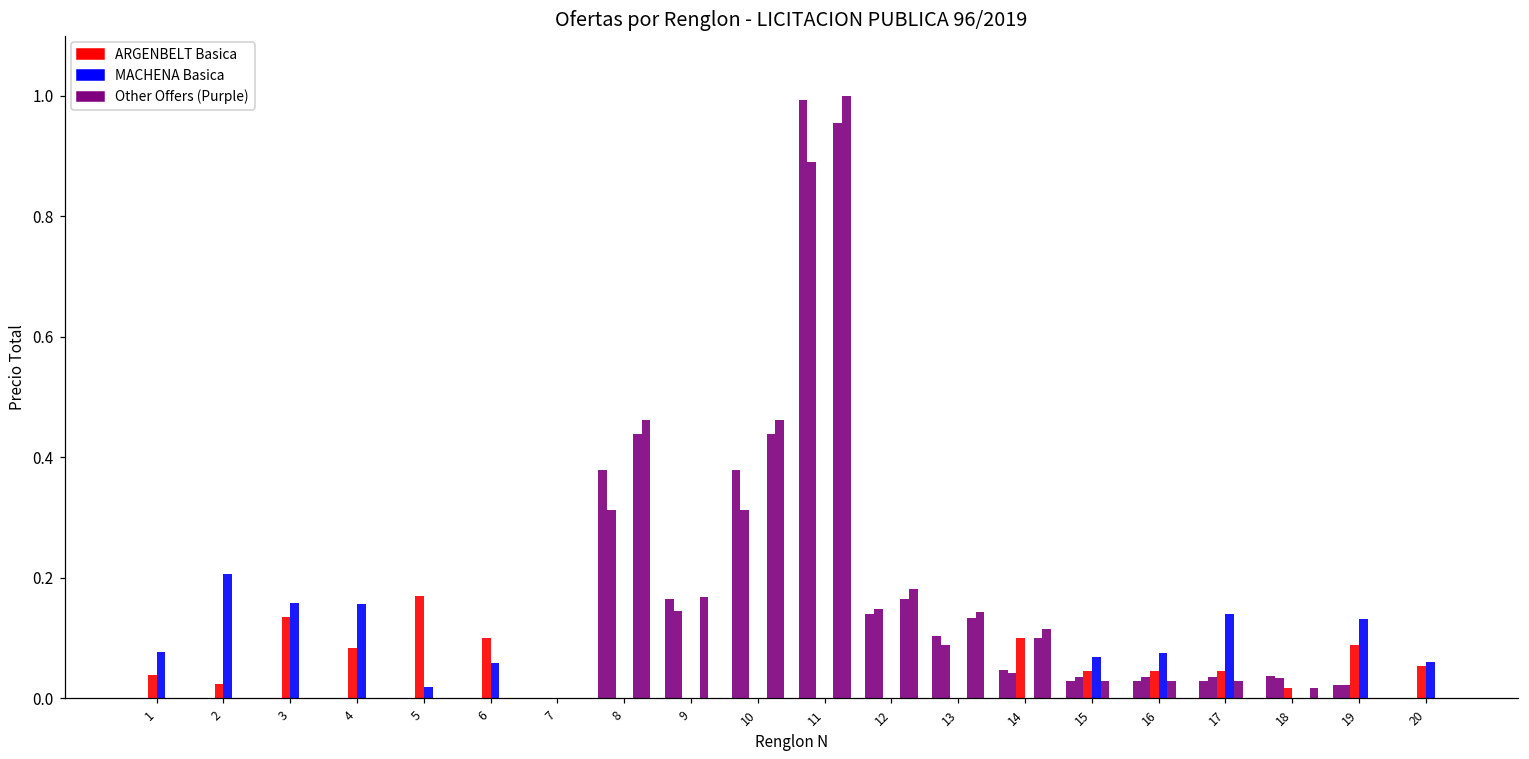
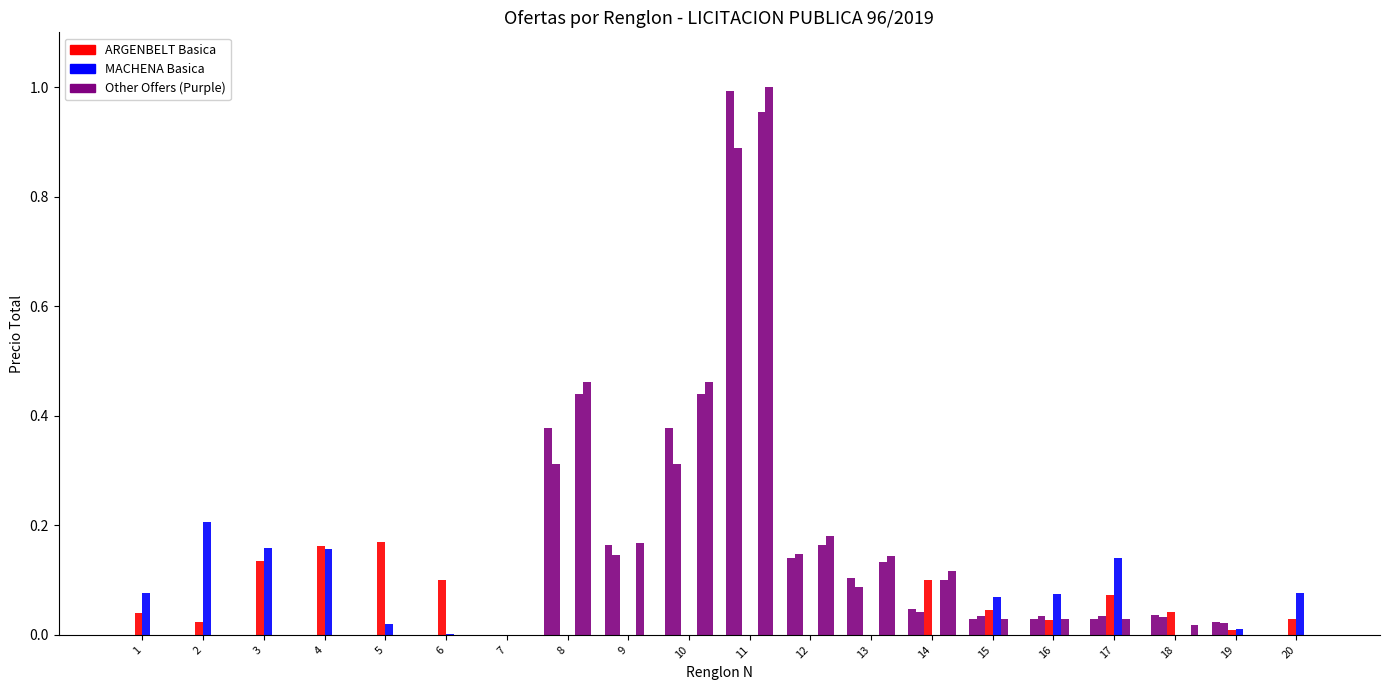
  {
    "ARGENBELT Basica": {
      "1": 0.04,
      "2": 0.02,
      "3": 0.14,
-     "4": 0.08,
+     "4": 0.16,
      "5": 0.17,
      "6": 0.10,
      "7": 0.00,
      "8": 0.00,
      "9": 0.00,
      "10": 0.00,
      "11": 0.00,
      "12": 0.00,
      "13": 0.00,
      "14": 0.10,
      "15": 0.05,
-     "16": 0.05,
-     "17": 0.05,
-     "18": 0.02,
-     "19": 0.09,
-     "20": 0.05
+     "16": 0.03,
+     "17": 0.07,
+     "18": 0.04,
+     "19": 0.01,
+     "20": 0.03
    },
    "MACHENA Basica": {
      "1": 0.08,
      "2": 0.21,
      "3": 0.16,
      "4": 0.16,
      "5": 0.02,
-     "6": 0.06,
+     "6": 0.00,
      "7": 0.00,
      "8": 0.00,
      "9": 0.00,
      "10": 0.00,
      "11": 0.00,
      "12": 0.00,
      "13": 0.00,
      "14": 0.00,
      "15": 0.07,
      "16": 0.08,
      "17": 0.14,
      "18": 0.00,
-     "19": 0.13,
-     "20": 0.06
+     "19": 0.01,
+     "20": 0.08
    }
  }
